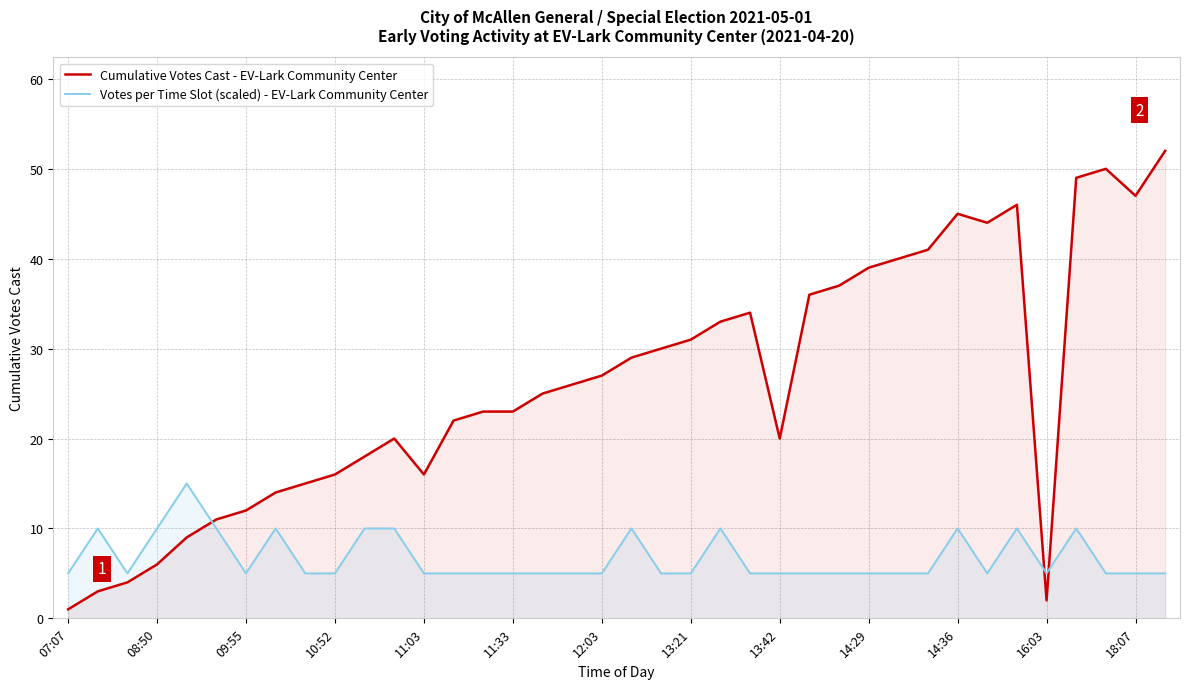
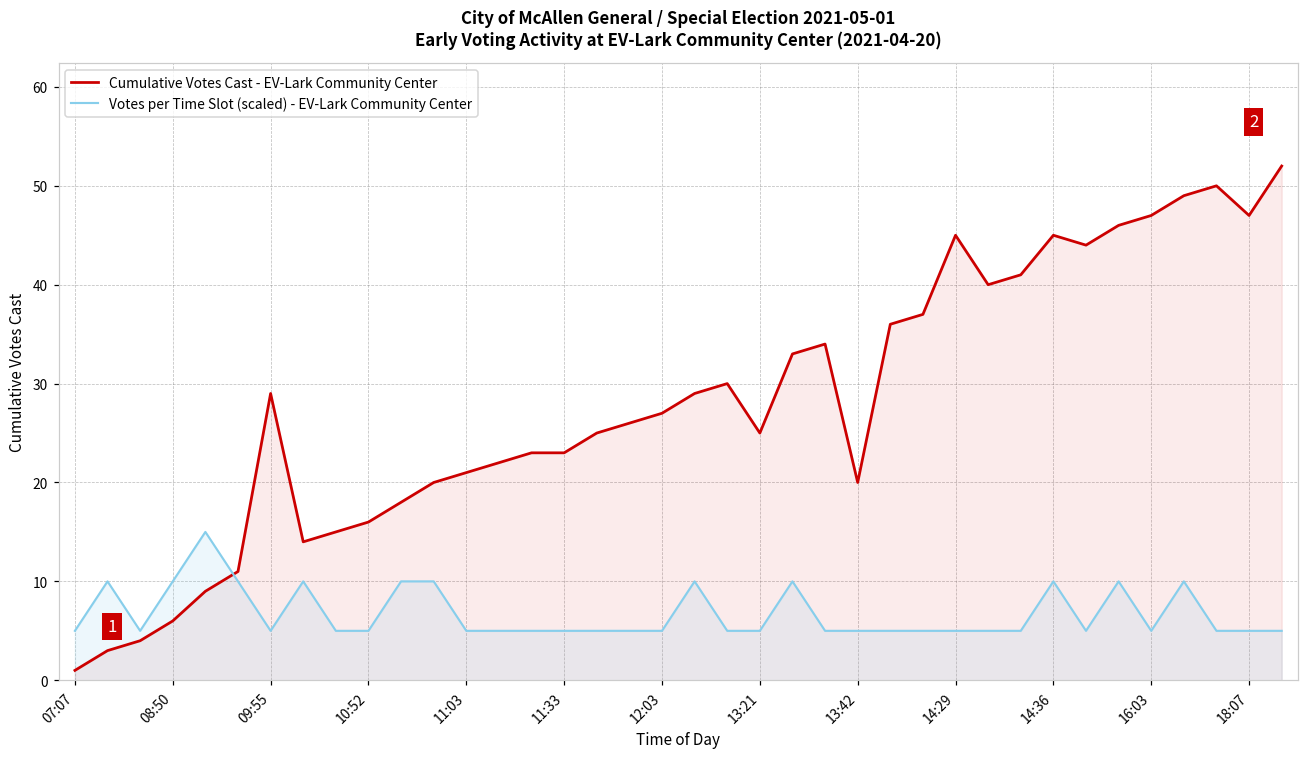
  {
    "Cumulative Votes Cast - EV-Lark Community Center": {
      "07:07": 1,
      "08:50": 6,
-     "09:55": 12,
-     "11:03": 16,
+     "09:55": 29,
+     "11:03": 21,
      "11:33": 23,
      "12:03": 27,
-     "13:21": 31,
+     "13:21": 25,
      "13:42": 20,
-     "14:29": 39,
+     "14:29": 45,
      "14:36": 45,
-     "16:03": 2,
+     "16:03": 47,
      "18:07": 47
    },
    "Votes per Time Slot (scaled) - EV-Lark Community Center": {
      "07:07": 5,
      "08:50": 10,
      "09:55": 5,
      "11:03": 5,
      "11:33": 5,
      "12:03": 5,
      "13:21": 5,
      "13:42": 5,
      "14:29": 5,
      "14:36": 10,
      "16:03": 5,
      "18:07": 5
    }
  }
